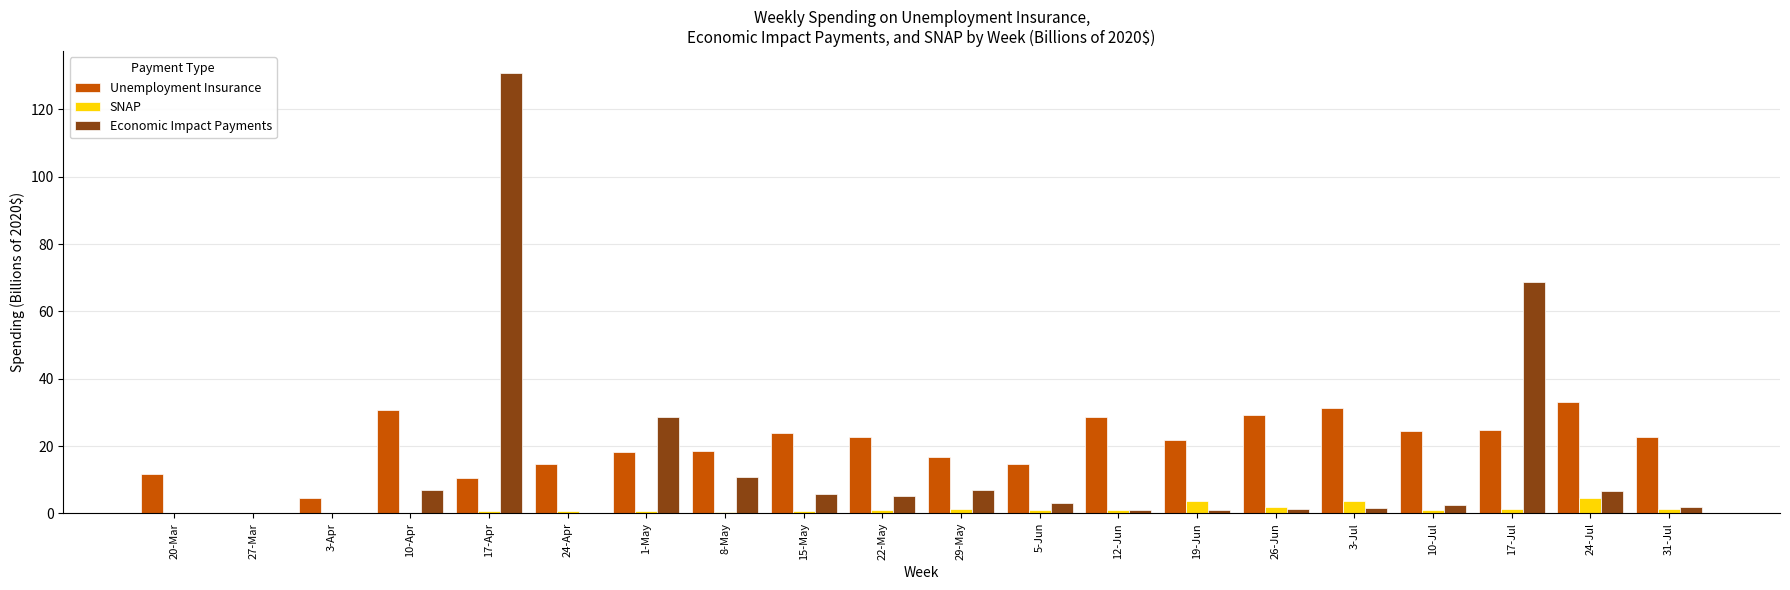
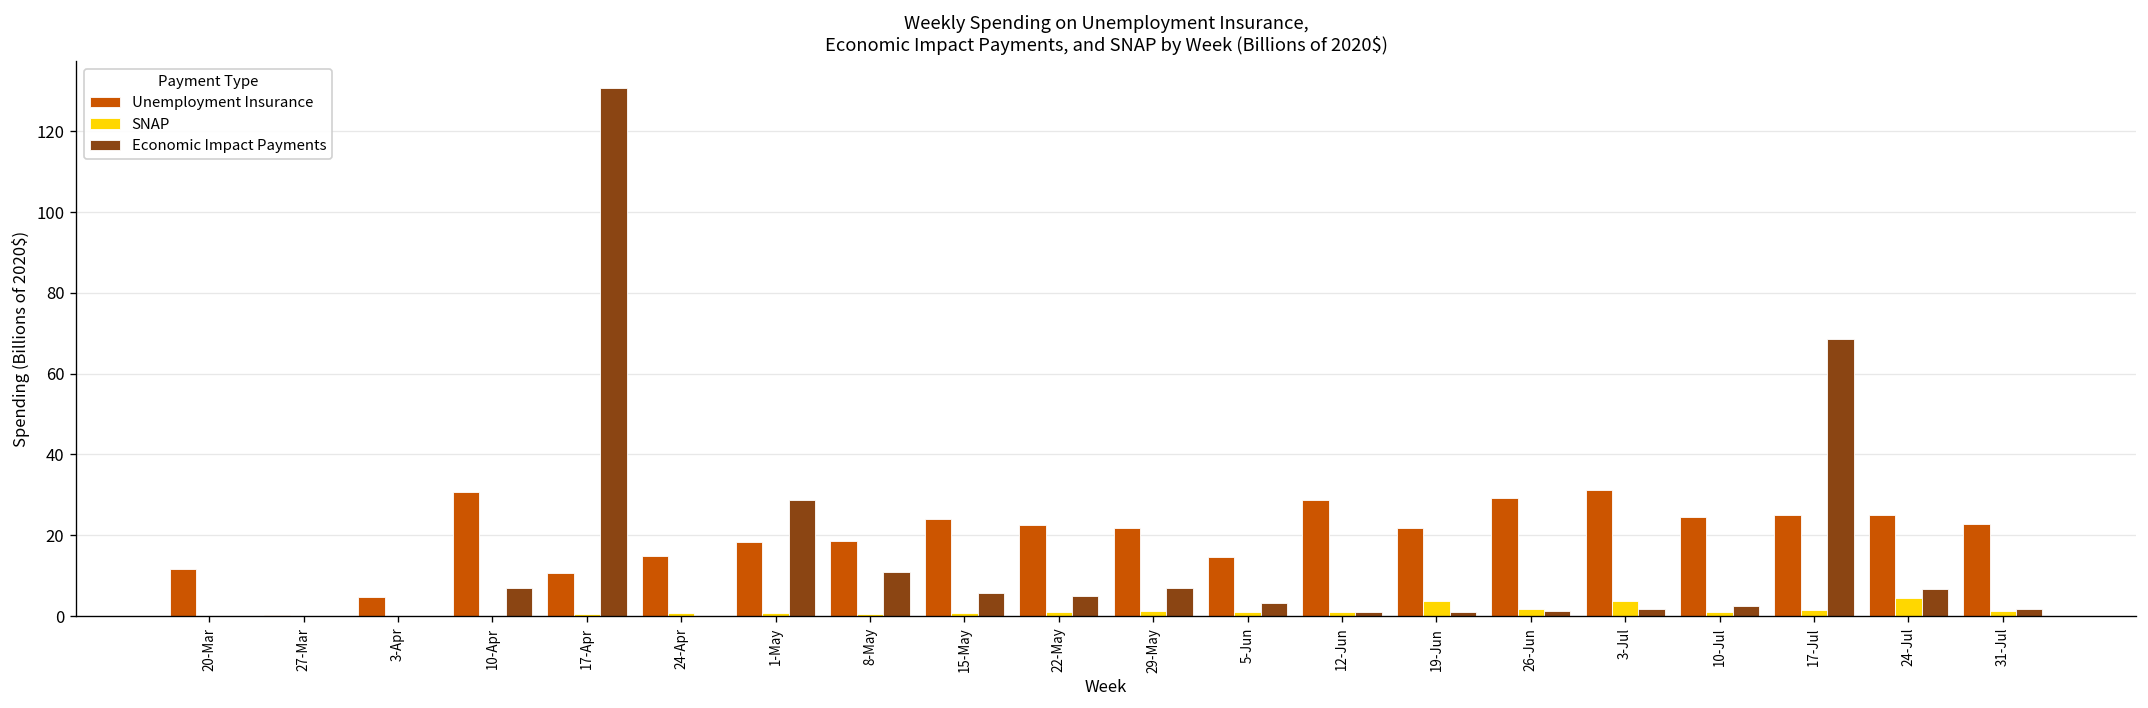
  {
    "Unemployment Insurance": {
      "20-Mar": 12,
      "3-Apr": 5,
      "10-Apr": 31,
      "17-Apr": 11,
      "24-Apr": 15,
      "1-May": 18,
      "8-May": 18,
      "15-May": 24,
      "22-May": 23,
-     "29-May": 17,
+     "29-May": 22,
      "5-Jun": 15,
      "12-Jun": 29,
      "19-Jun": 22,
      "26-Jun": 29,
      "3-Jul": 31,
      "10-Jul": 24,
      "17-Jul": 25,
-     "24-Jul": 33,
+     "24-Jul": 25,
      "31-Jul": 23
    },
    "SNAP": {
      "20-Mar": 0,
      "27-Mar": 0,
      "3-Apr": 0,
      "15-May": 1,
      "22-May": 1,
      "29-May": 1,
      "5-Jun": 1,
      "12-Jun": 1,
      "19-Jun": 4,
      "26-Jun": 2,
      "3-Jul": 4,
      "10-Jul": 1,
      "17-Jul": 1,
      "24-Jul": 5,
      "31-Jul": 1
    },
    "Economic Impact Payments": {
      "20-Mar": 0,
      "27-Mar": 0,
      "3-Apr": 0,
      "10-Apr": 7,
      "17-Apr": 131,
      "24-Apr": 0,
      "1-May": 29,
      "8-May": 11,
      "15-May": 6,
      "22-May": 5,
      "29-May": 7,
      "5-Jun": 3,
      "12-Jun": 1,
      "19-Jun": 1,
      "26-Jun": 1,
      "3-Jul": 2,
      "10-Jul": 2,
      "17-Jul": 69,
      "24-Jul": 7,
      "31-Jul": 2
    }
  }
